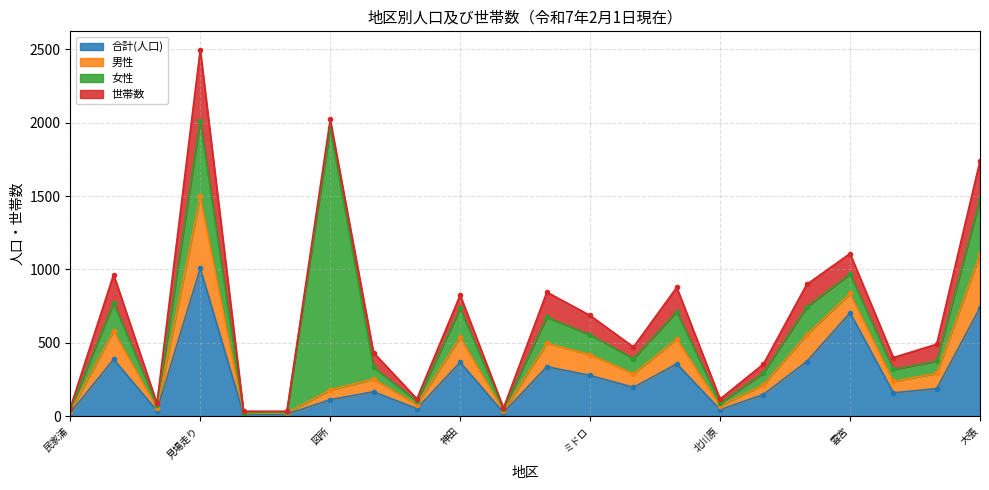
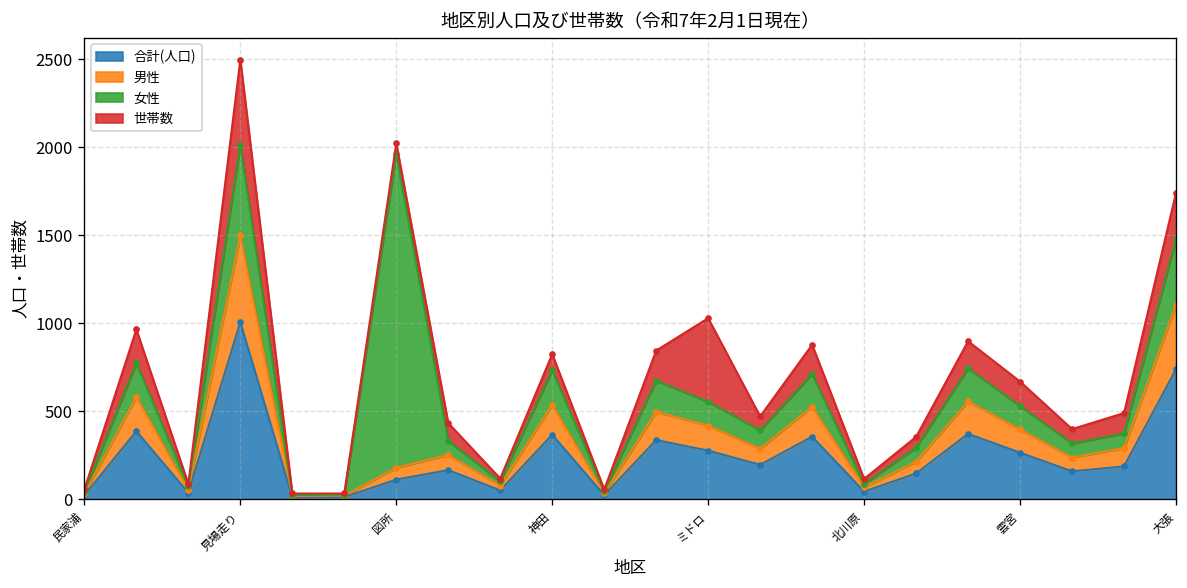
  {
    "合計(人口)": {
      "見場走り": 1010,
      "図所": 110,
      "神田": 370,
      "ミドロ": 280,
      "北川原": 40,
-     "雲宮": 700,
+     "雲宮": 270,
      "大張": 740
    },
    "男性": {
      "見場走り": 490,
      "図所": 70,
      "神田": 170,
      "ミドロ": 140,
      "北川原": 30,
      "雲宮": 130,
      "大張": 370
    },
    "女性": {
      "見場走り": 520,
      "図所": 1790,
      "神田": 200,
      "ミドロ": 140,
      "北川原": 20,
      "雲宮": 130,
      "大張": 370
    },
    "世帯数": {
      "見場走り": 480,
      "図所": 60,
      "神田": 90,
-     "ミドロ": 130,
+     "ミドロ": 480,
      "北川原": 30,
      "雲宮": 140,
      "大張": 260
    }
  }
